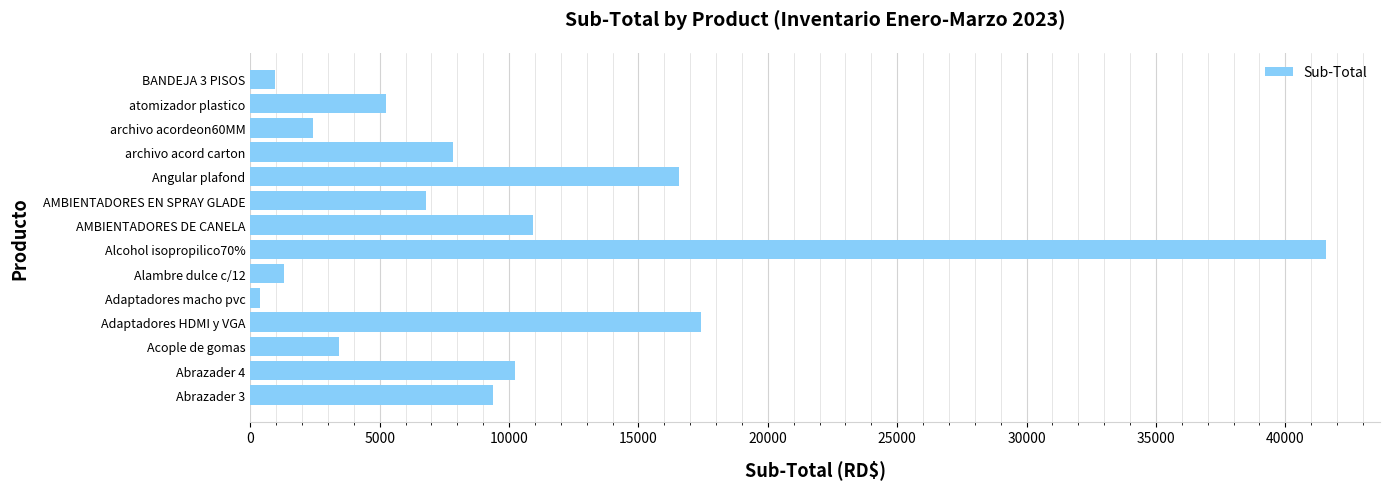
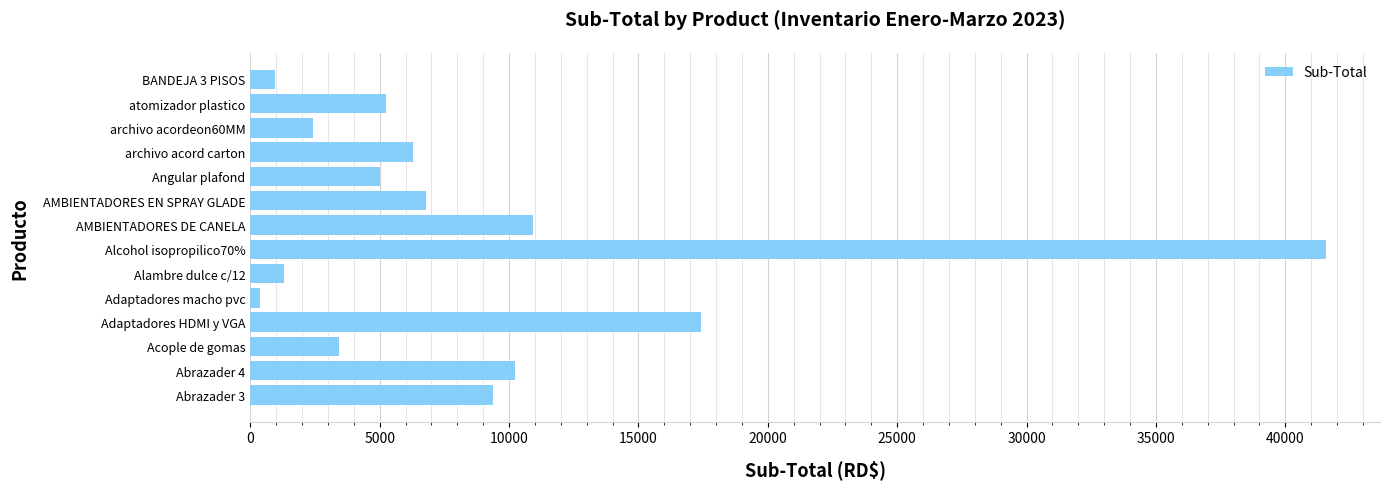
  {
    "BANDEJA 3 PISOS": 900,
    "atomizador plastico": 5300,
    "archivo acordeon60MM": 2400,
-   "archivo acord carton": 7800,
-   "Angular plafond": 16500,
+   "archivo acord carton": 6300,
+   "Angular plafond": 5000,
    "AMBIENTADORES EN SPRAY GLADE": 6800,
    "AMBIENTADORES DE CANELA": 10900,
    "Alcohol isopropilico70%": 41600,
    "Alambre dulce c/12": 1300,
    "Adaptadores macho pvc": 400,
    "Adaptadores HDMI y VGA": 17400,
    "Acople de gomas": 3400,
    "Abrazader 4": 10200,
    "Abrazader 3": 9400
  }
